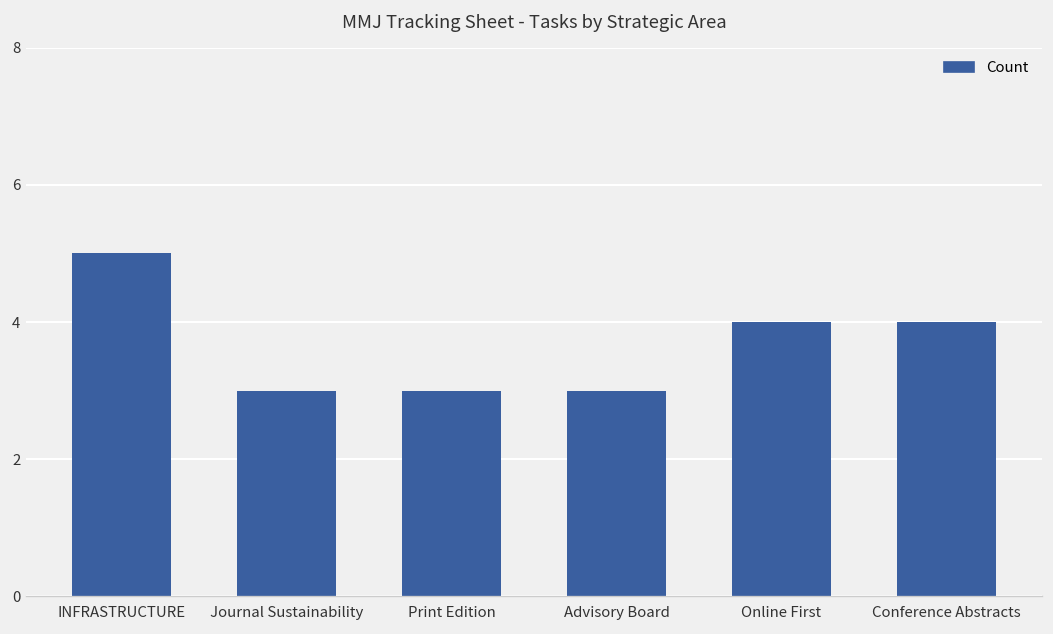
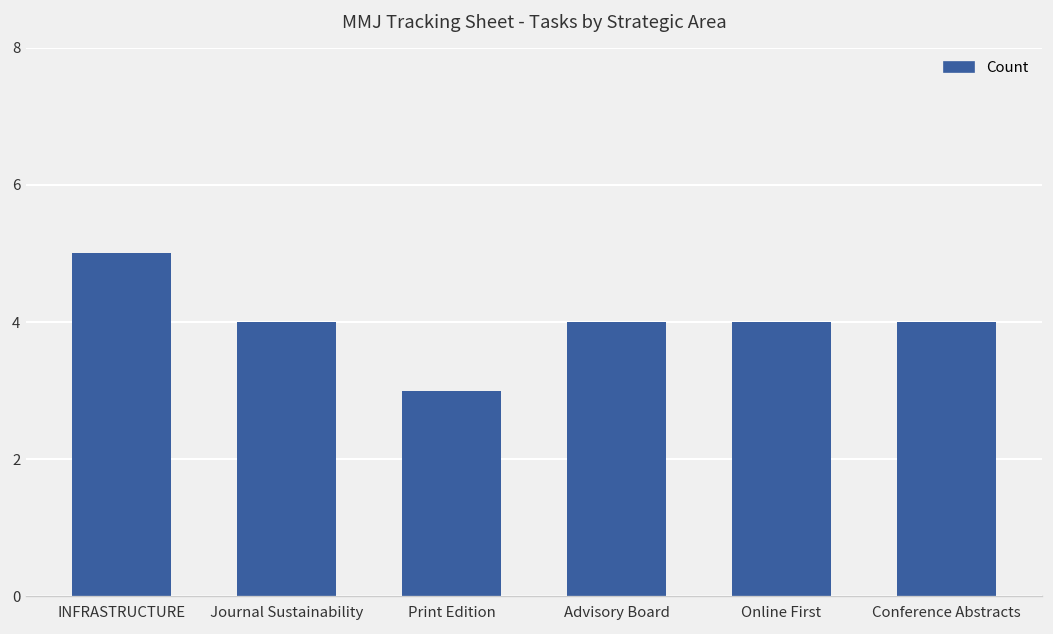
  {
    "INFRASTRUCTURE": 5,
-   "Journal Sustainability": 3,
+   "Journal Sustainability": 4,
    "Print Edition": 3,
-   "Advisory Board": 3,
+   "Advisory Board": 4,
    "Online First": 4,
    "Conference Abstracts": 4
  }
